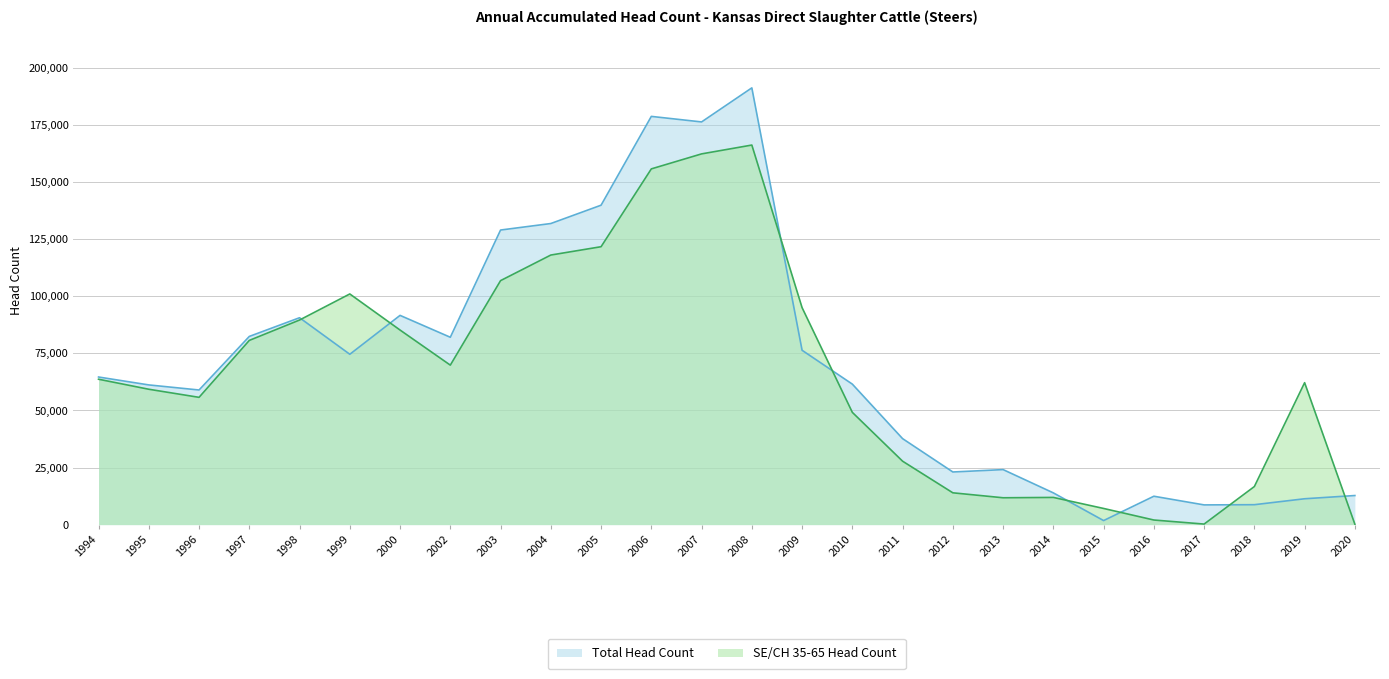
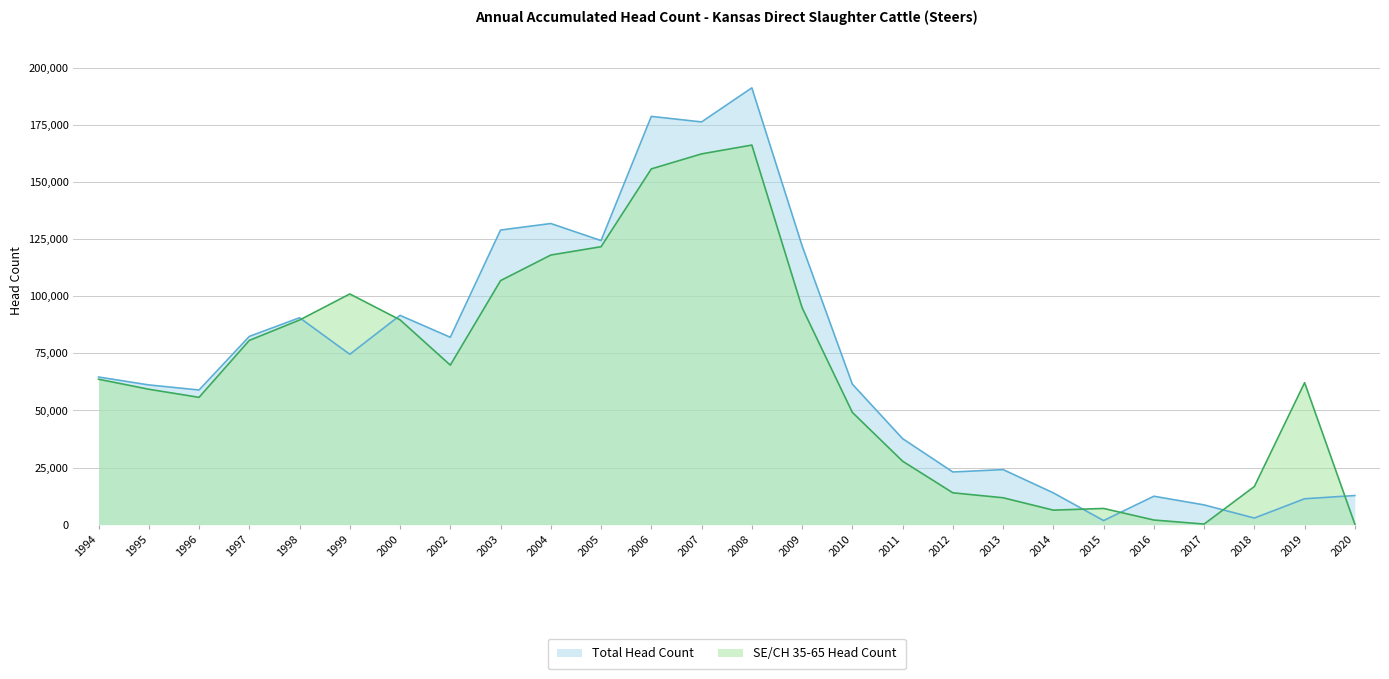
  {
    "Total Head Count": {
      "1995": "61,000",
      "1996": "59,000",
      "1997": "82,000",
      "1999": "75,000",
      "2000": "92,000",
      "2002": "82,000",
      "2003": "129,000",
      "2004": "132,000",
-     "2005": "140,000",
+     "2005": "124,000",
      "2006": "179,000",
      "2007": "176,000",
      "2008": "191,000",
-     "2009": "76,000",
+     "2009": "122,000",
      "2010": "62,000",
      "2011": "38,000",
      "2012": "23,000",
      "2013": "24,000",
      "2014": "14,000",
      "2015": "2,000",
      "2016": "12,000",
      "2017": "9,000",
-     "2018": "9,000",
+     "2018": "3,000",
      "2019": "11,000",
      "2020": "13,000"
    },
    "SE/CH 35-65 Head Count": {
      "1995": "59,000",
      "1996": "56,000",
      "1997": "81,000",
      "1999": "101,000",
-     "2000": "85,000",
+     "2000": "90,000",
      "2002": "70,000",
      "2003": "107,000",
      "2004": "118,000",
      "2005": "122,000",
      "2006": "156,000",
      "2007": "162,000",
      "2008": "166,000",
      "2009": "95,000",
      "2010": "49,000",
      "2011": "28,000",
      "2012": "14,000",
      "2013": "12,000",
-     "2014": "12,000",
+     "2014": "6,000",
      "2015": "7,000",
      "2016": "2,000",
      "2017": "0",
      "2018": "17,000",
      "2019": "62,000",
      "2020": "0"
    }
  }
